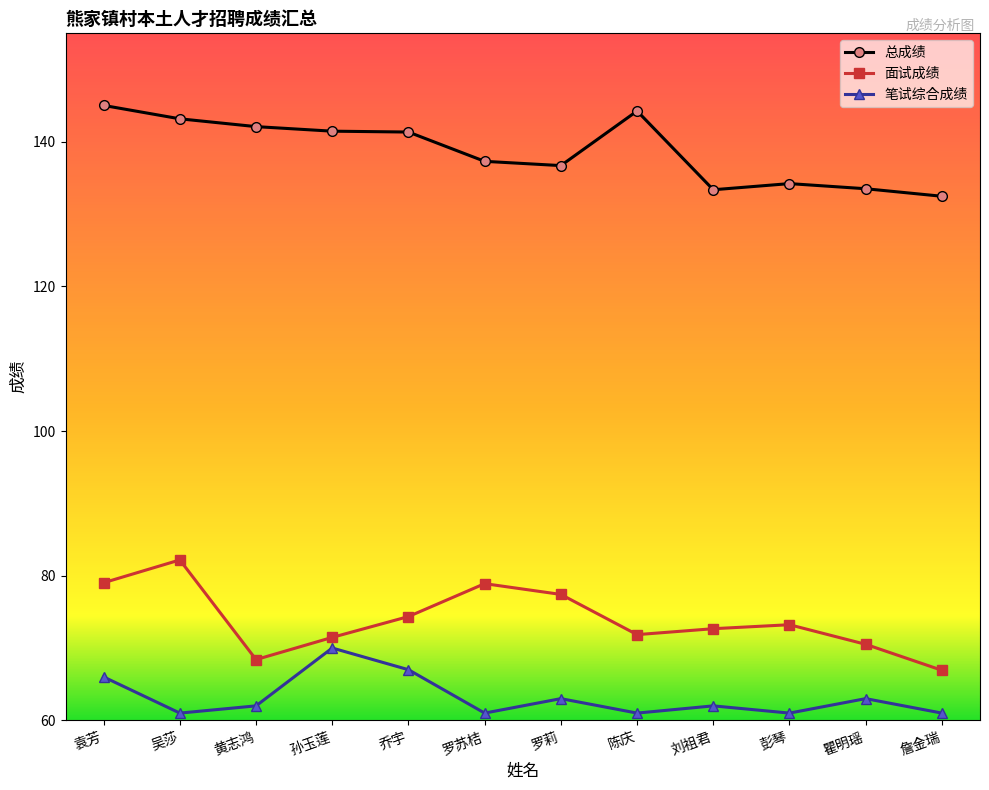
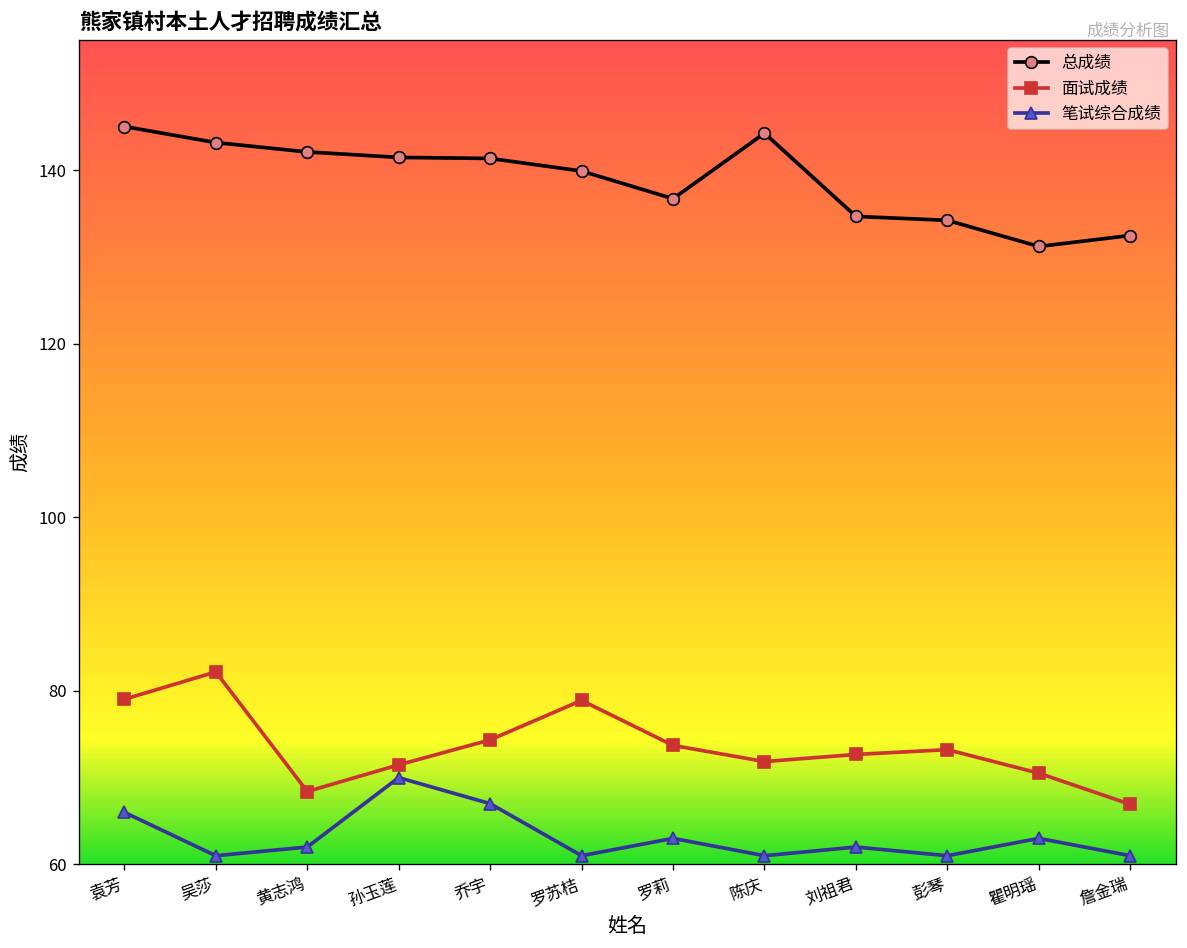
  {
    "总成绩": {
      "袁芳": 145,
      "吴莎": 143,
      "黄志鸿": 142,
      "孙玉莲": 141,
      "乔宇": 141,
-     "罗苏桔": 137,
+     "罗苏桔": 140,
      "罗莉": 137,
      "陈庆": 144,
-     "刘祖君": 133,
+     "刘祖君": 135,
      "彭琴": 134,
-     "瞿明瑶": 134,
+     "瞿明瑶": 131,
      "詹金瑞": 132
    },
    "面试成绩": {
      "袁芳": 79,
      "吴莎": 82,
      "黄志鸿": 68,
      "孙玉莲": 71,
      "乔宇": 74,
      "罗苏桔": 79,
-     "罗莉": 77,
+     "罗莉": 74,
      "陈庆": 72,
      "刘祖君": 73,
      "彭琴": 73,
      "瞿明瑶": 71,
      "詹金瑞": 67
    },
    "笔试综合成绩": {
      "袁芳": 66,
      "吴莎": 61,
      "黄志鸿": 62,
      "孙玉莲": 70,
      "乔宇": 67,
      "罗苏桔": 61,
      "罗莉": 63,
      "陈庆": 61,
      "刘祖君": 62,
      "彭琴": 61,
      "瞿明瑶": 63,
      "詹金瑞": 61
    }
  }
